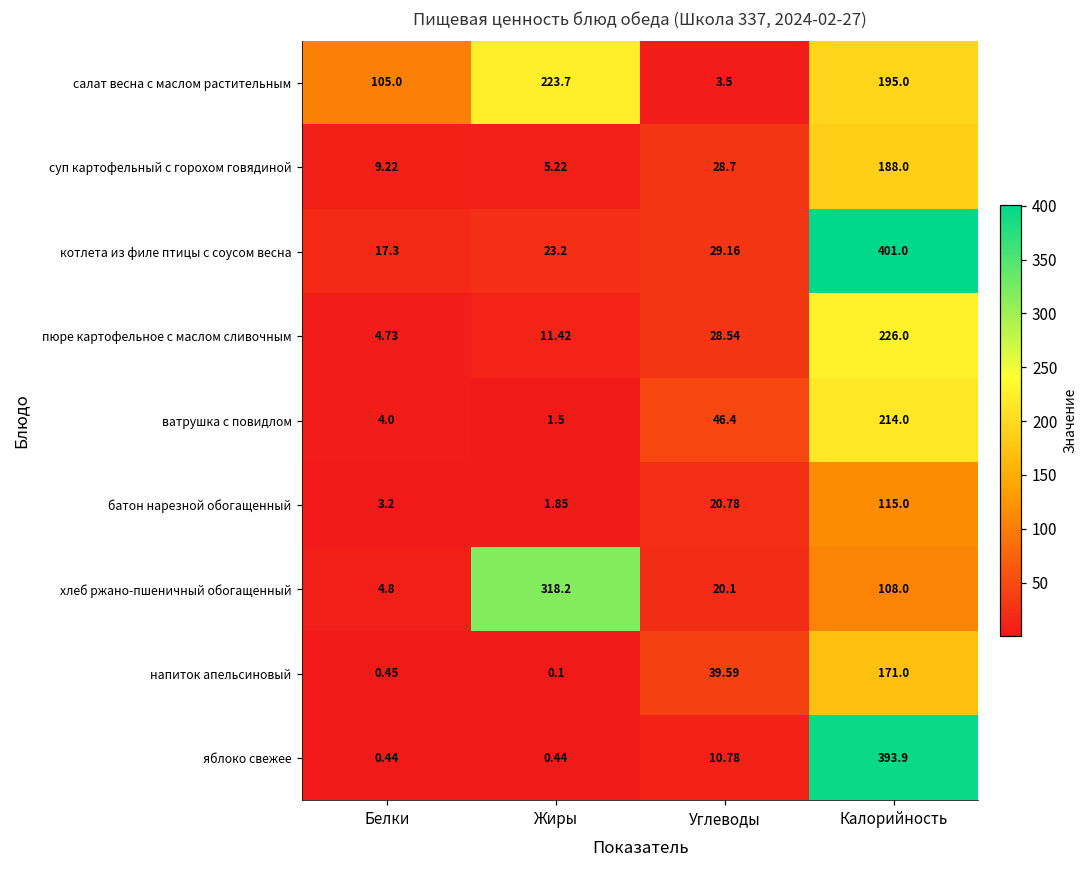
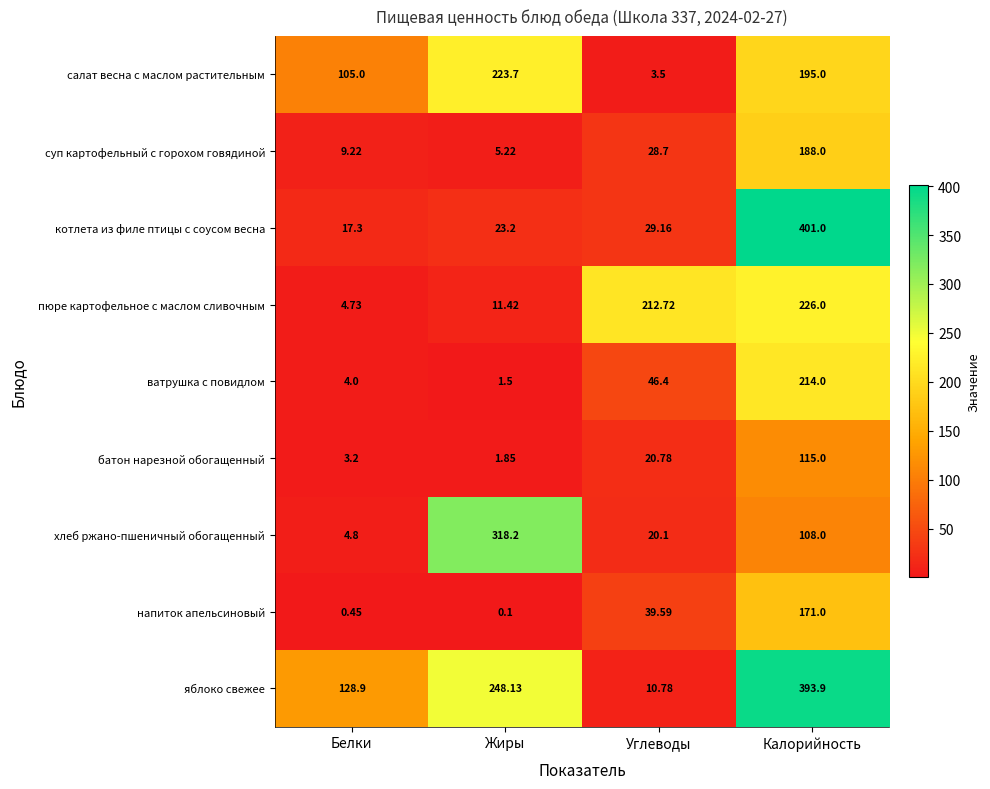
  {
    "салат весна с маслом растительным": {
      "Белки": 105.0,
      "Жиры": 223.7,
      "Углеводы": 3.5,
      "Калорийность": 195.0
    },
    "суп картофельный с горохом говядиной": {
      "Белки": 9.22,
      "Жиры": 5.22,
      "Углеводы": 28.7,
      "Калорийность": 188.0
    },
    "котлета из филе птицы с соусом весна": {
      "Белки": 17.3,
      "Жиры": 23.2,
      "Углеводы": 29.16,
      "Калорийность": 401.0
    },
    "пюре картофельное с маслом сливочным": {
      "Белки": 4.73,
      "Жиры": 11.42,
-     "Углеводы": 28.54,
+     "Углеводы": 212.72,
      "Калорийность": 226.0
    },
    "ватрушка с повидлом": {
      "Белки": 4.0,
      "Жиры": 1.5,
      "Углеводы": 46.4,
      "Калорийность": 214.0
    },
    "батон нарезной обогащенный": {
      "Белки": 3.2,
      "Жиры": 1.85,
      "Углеводы": 20.78,
      "Калорийность": 115.0
    },
    "хлеб ржано-пшеничный обогащенный": {
      "Белки": 4.8,
      "Жиры": 318.2,
      "Углеводы": 20.1,
      "Калорийность": 108.0
    },
    "напиток апельсиновый": {
      "Белки": 0.45,
      "Жиры": 0.1,
      "Углеводы": 39.59,
      "Калорийность": 171.0
    },
    "яблоко свежее": {
-     "Белки": 0.44,
-     "Жиры": 0.44,
+     "Белки": 128.9,
+     "Жиры": 248.13,
      "Углеводы": 10.78,
      "Калорийность": 393.9
    }
  }
